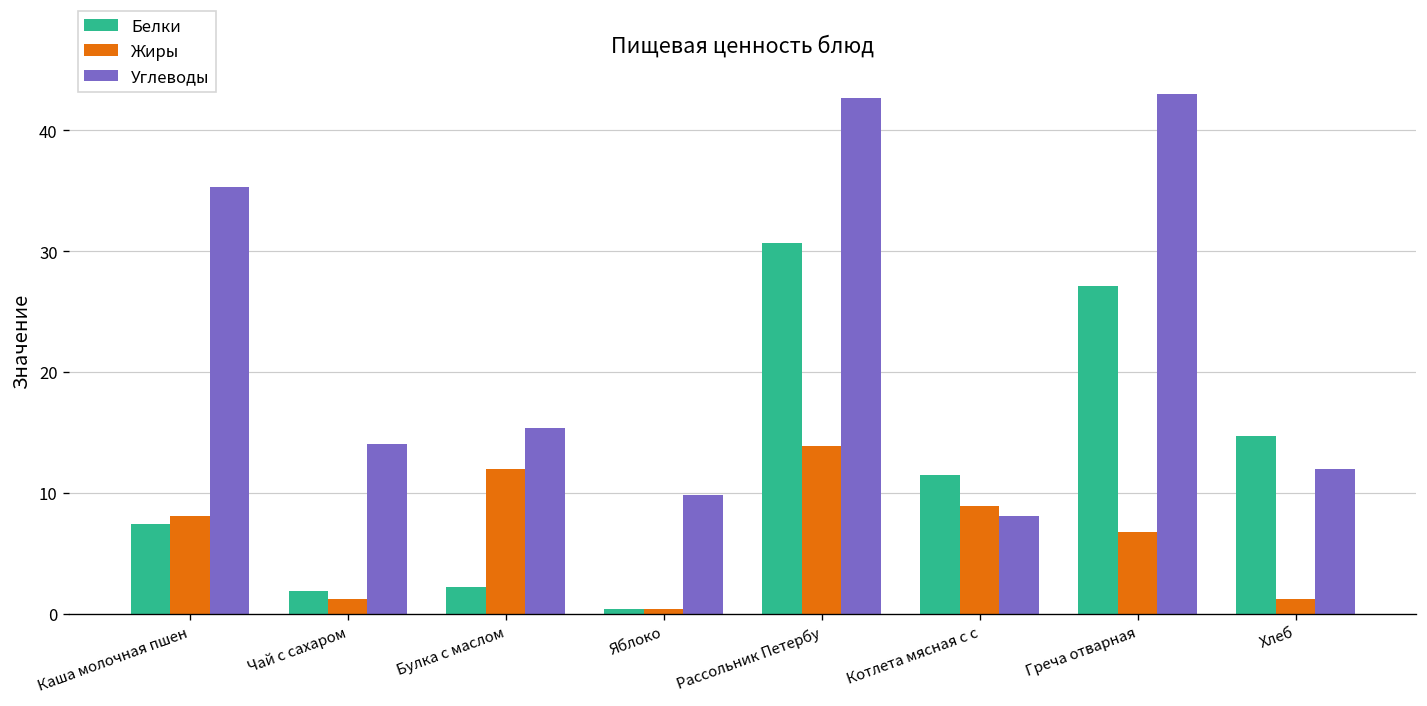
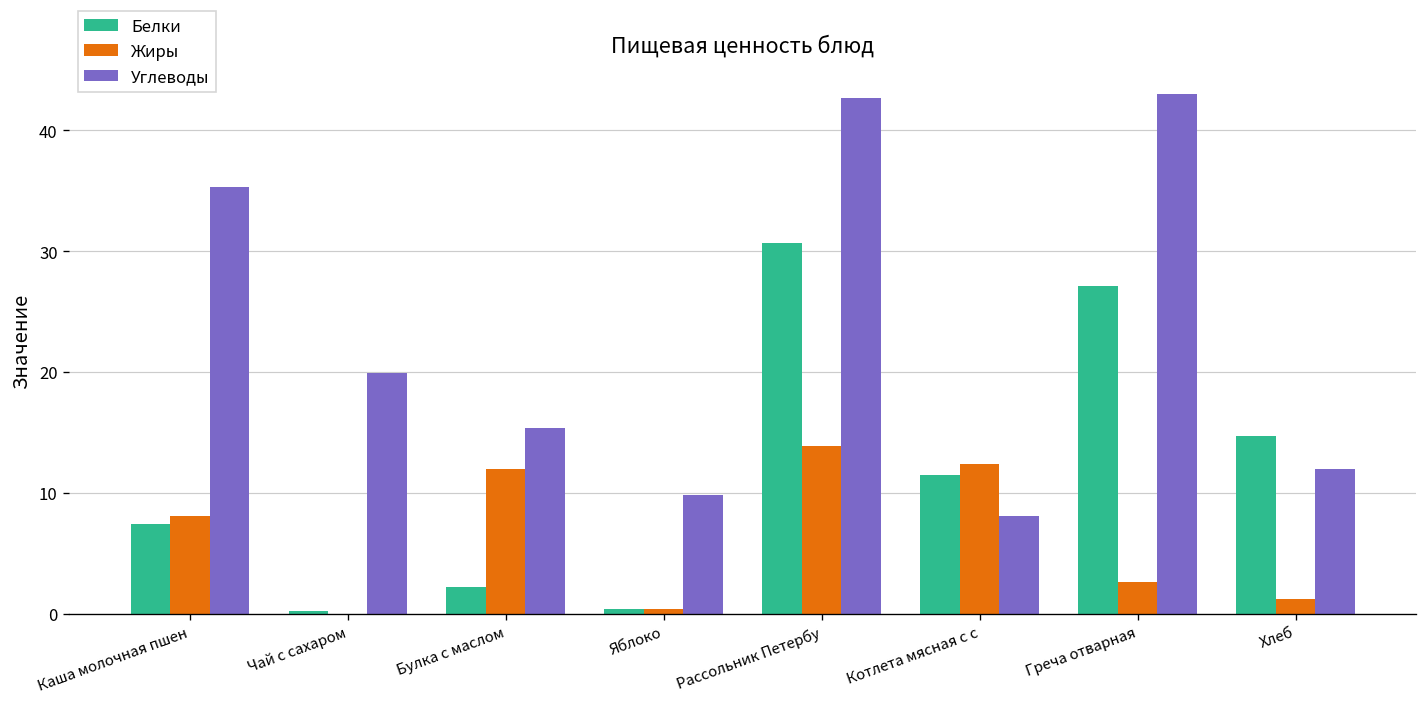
  {
    "Белки": {
      "Каша молочная пшен": 7.4,
-     "Чай с сахаром": 1.9,
+     "Чай с сахаром": 0.2,
      "Булка с маслом": 2.2,
      "Яблоко": 0.4,
      "Рассольник Петербу": 30.7,
      "Котлета мясная с с": 11.4,
      "Греча отварная": 27.1,
      "Хлеб": 14.7
    },
    "Жиры": {
      "Каша молочная пшен": 8.1,
-     "Чай с сахаром": 1.2,
+     "Чай с сахаром": 0.0,
      "Булка с маслом": 12.0,
      "Яблоко": 0.4,
      "Рассольник Петербу": 13.9,
-     "Котлета мясная с с": 8.9,
-     "Греча отварная": 6.7,
+     "Котлета мясная с с": 12.4,
+     "Греча отварная": 2.6,
      "Хлеб": 1.2
    },
    "Углеводы": {
      "Каша молочная пшен": 35.3,
-     "Чай с сахаром": 14.0,
+     "Чай с сахаром": 19.9,
      "Булка с маслом": 15.4,
      "Яблоко": 9.8,
      "Рассольник Петербу": 42.7,
      "Котлета мясная с с": 8.1,
      "Греча отварная": 43.0,
      "Хлеб": 12.0
    }
  }
